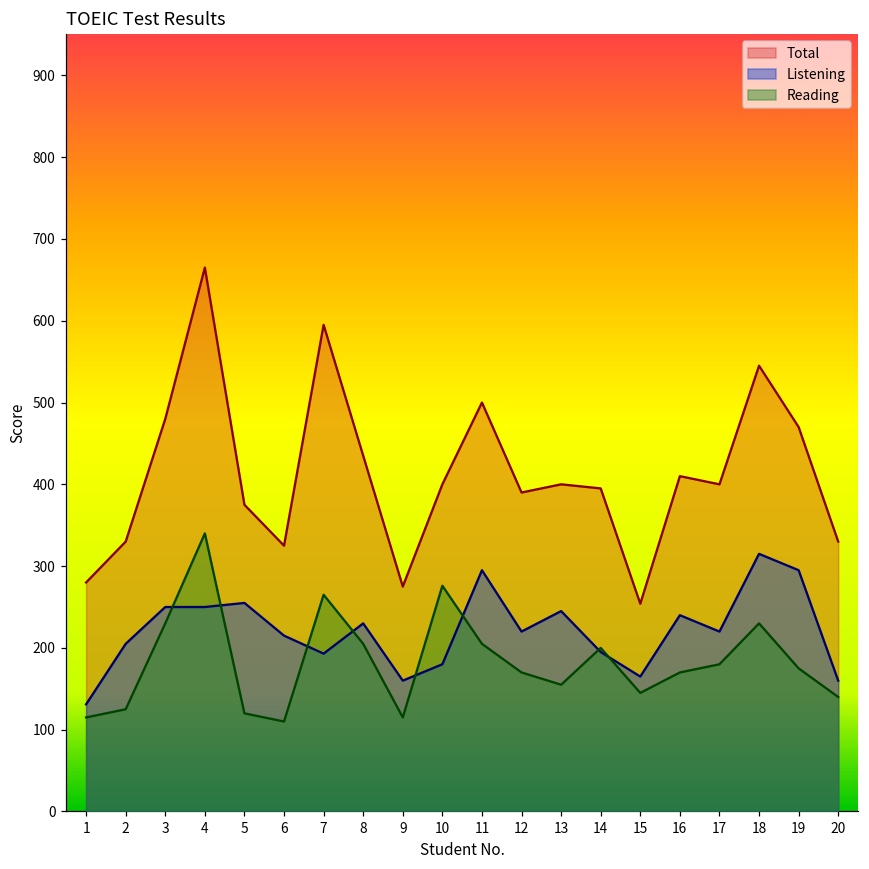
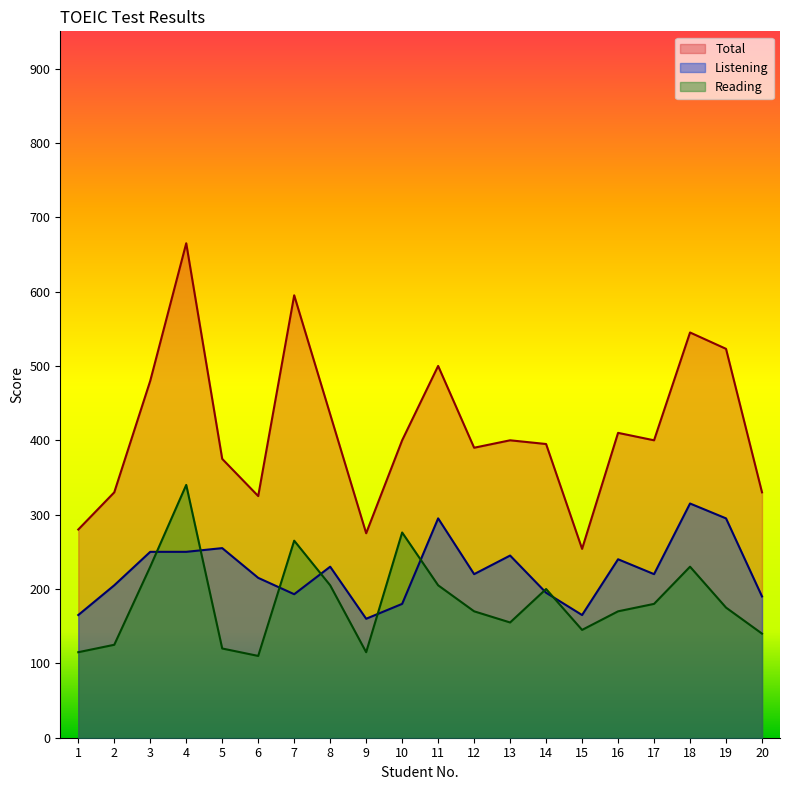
  {
    "Total": {
      "1": 280,
      "2": 330,
      "3": 480,
      "4": 670,
      "5": 380,
      "6": 330,
      "7": 600,
      "8": 440,
      "9": 280,
      "10": 400,
      "11": 500,
      "12": 390,
      "13": 400,
      "14": 400,
      "15": 250,
      "16": 410,
      "17": 400,
      "18": 550,
-     "19": 470,
+     "19": 520,
      "20": 330
    },
    "Listening": {
-     "1": 130,
+     "1": 170,
      "2": 210,
      "3": 250,
      "4": 250,
      "5": 260,
      "6": 220,
      "7": 190,
      "8": 230,
      "9": 160,
      "10": 180,
      "11": 300,
      "12": 220,
      "13": 250,
      "14": 200,
      "15": 170,
      "16": 240,
      "17": 220,
      "18": 320,
      "19": 300,
-     "20": 160
+     "20": 190
    },
    "Reading": {
      "1": 120,
      "2": 130,
      "3": 230,
      "4": 340,
      "5": 120,
      "6": 110,
      "7": 270,
      "8": 210,
      "9": 120,
      "10": 280,
      "11": 210,
      "12": 170,
      "13": 160,
      "14": 200,
      "15": 150,
      "16": 170,
      "17": 180,
      "18": 230,
      "19": 180,
      "20": 140
    }
  }
